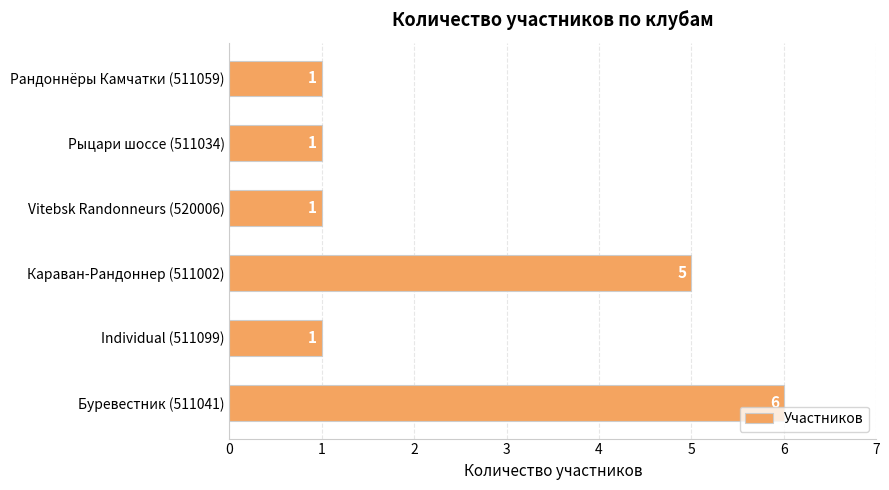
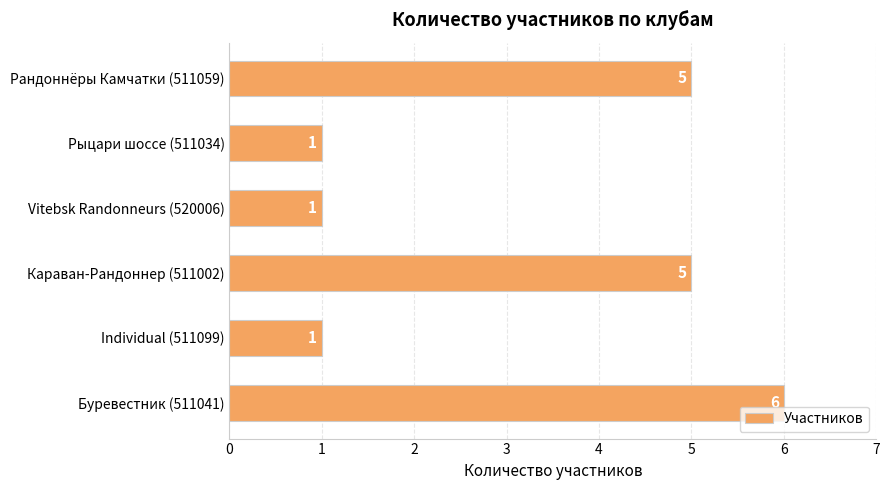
  {
-   "Рандоннёры Камчатки (511059)": 1,
+   "Рандоннёры Камчатки (511059)": 5,
    "Рыцари шоссе (511034)": 1,
    "Vitebsk Randonneurs (520006)": 1,
    "Караван-Рандоннер (511002)": 5,
    "Individual (511099)": 1
  }
